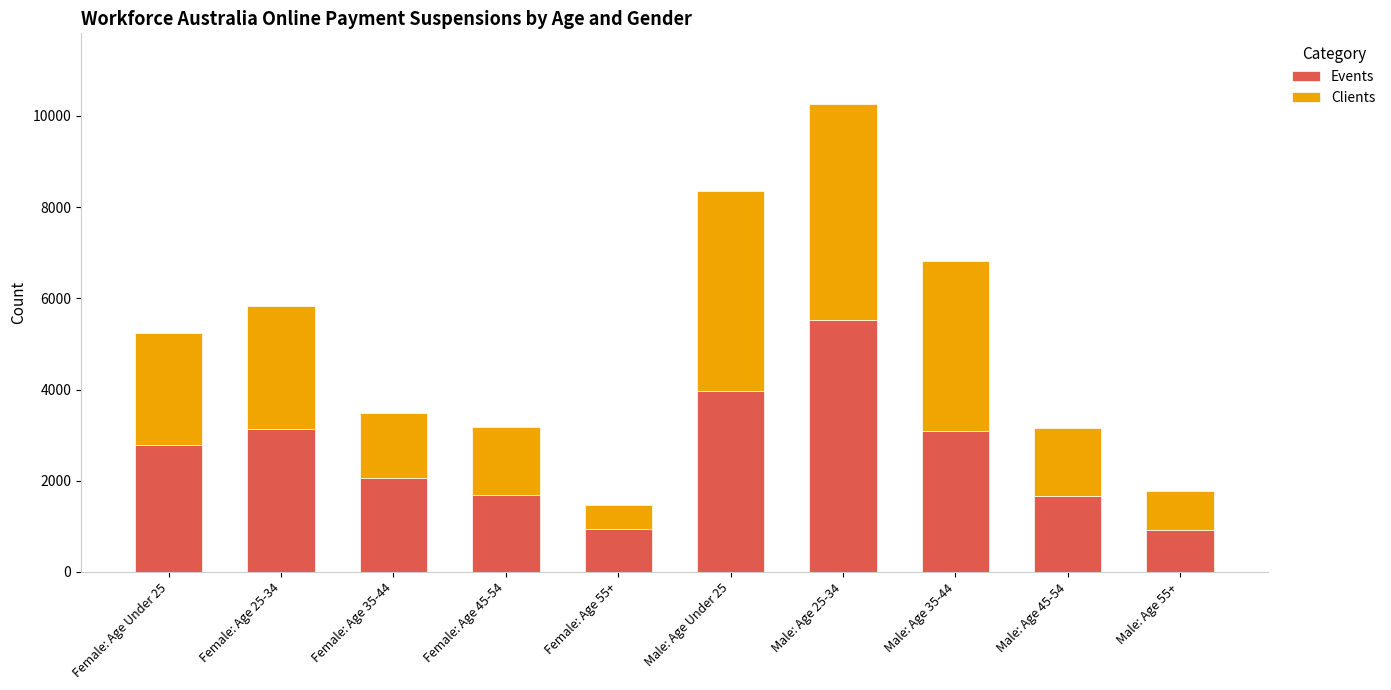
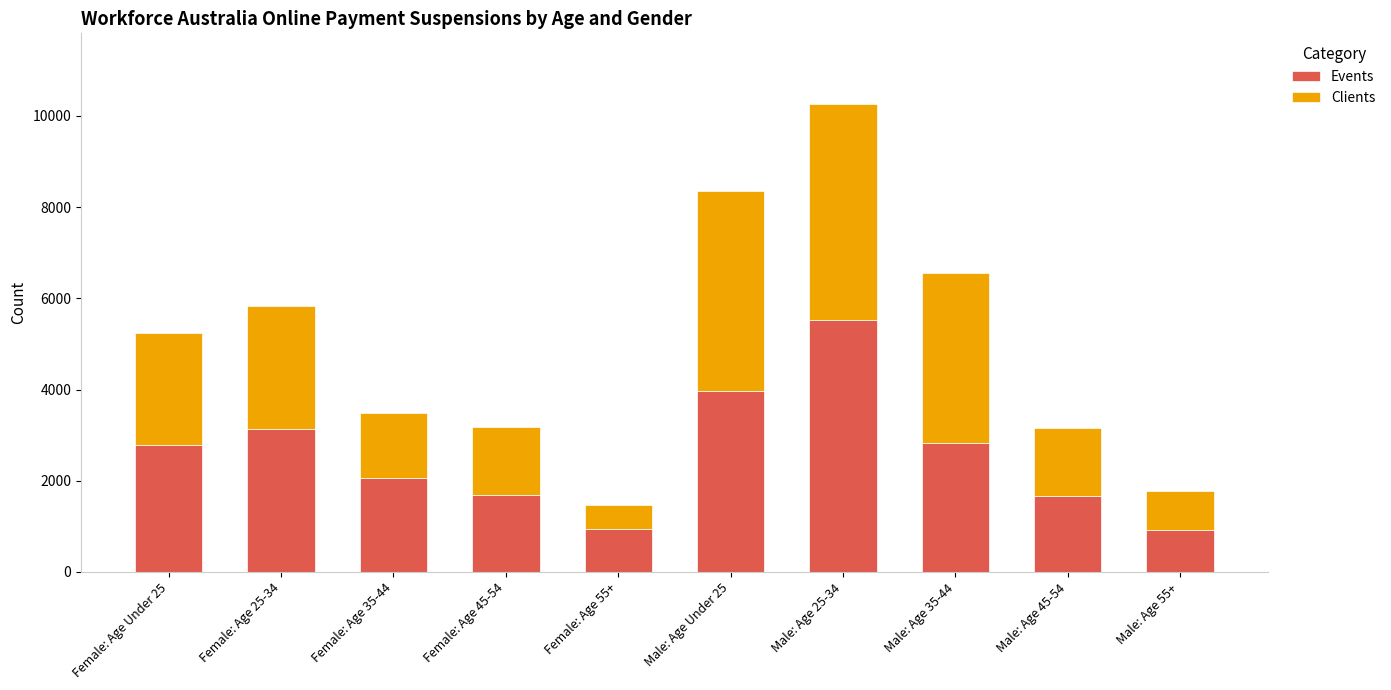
  {
    "Events": {
      "Female: Age Under 25": 2800,
      "Female: Age 25-34": 3100,
      "Female: Age 35-44": 2100,
      "Female: Age 45-54": 1700,
      "Female: Age 55+": 900,
      "Male: Age Under 25": 4000,
      "Male: Age 25-34": 5500,
-     "Male: Age 35-44": 3100,
+     "Male: Age 35-44": 2800,
      "Male: Age 45-54": 1700,
      "Male: Age 55+": 900
    },
    "Clients": {
      "Female: Age Under 25": 2500,
      "Female: Age 25-34": 2700,
      "Female: Age 35-44": 1400,
      "Female: Age 45-54": 1500,
      "Female: Age 55+": 500,
      "Male: Age Under 25": 4400,
      "Male: Age 25-34": 4700,
      "Male: Age 35-44": 3700,
      "Male: Age 45-54": 1500,
      "Male: Age 55+": 800
    }
  }
